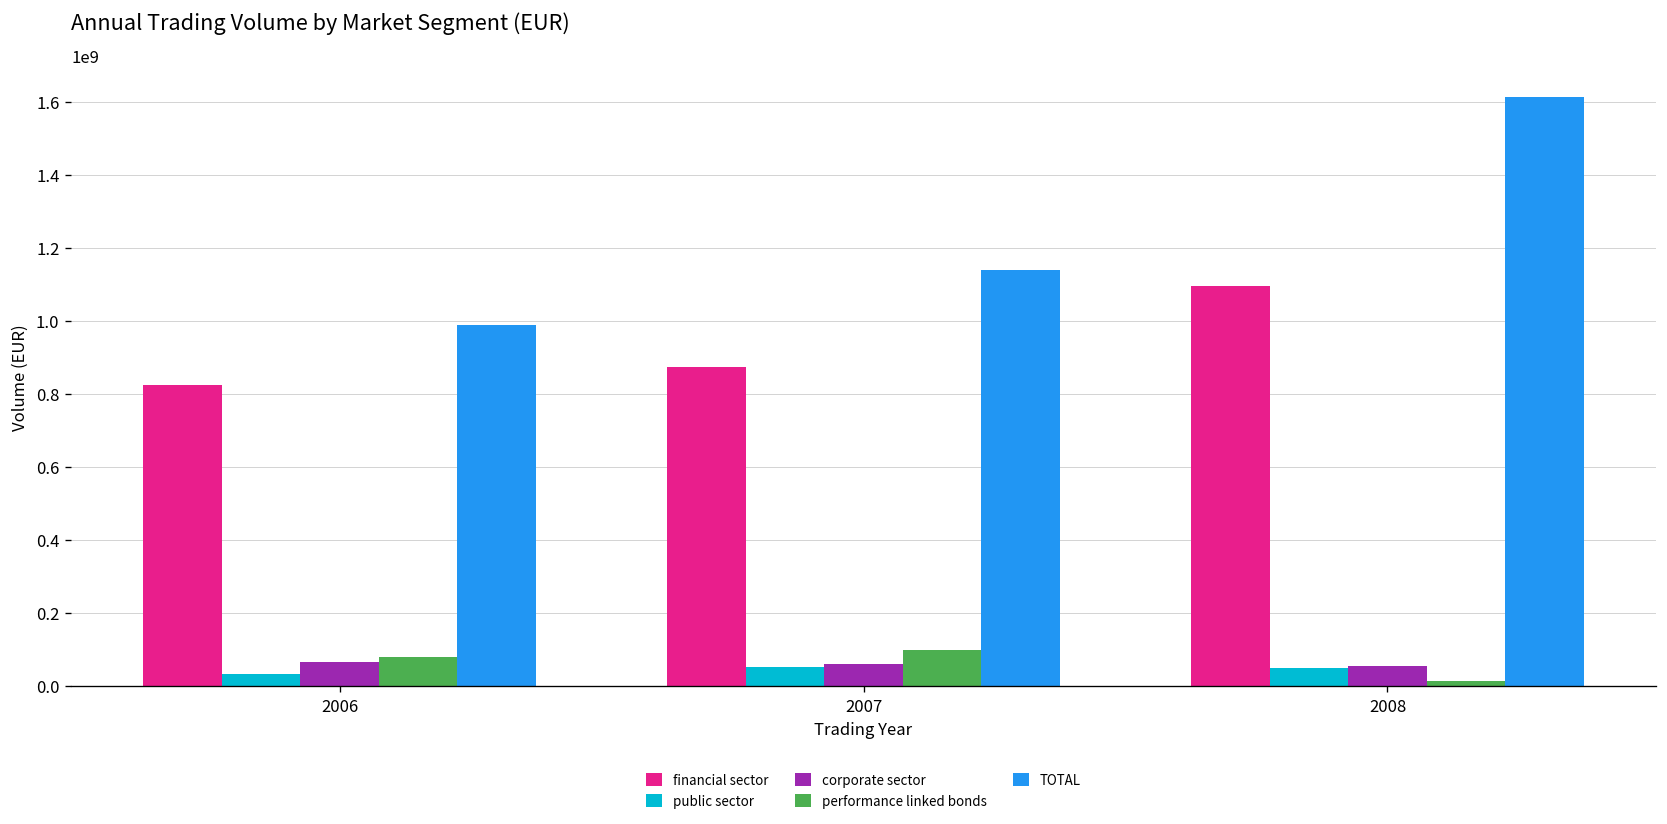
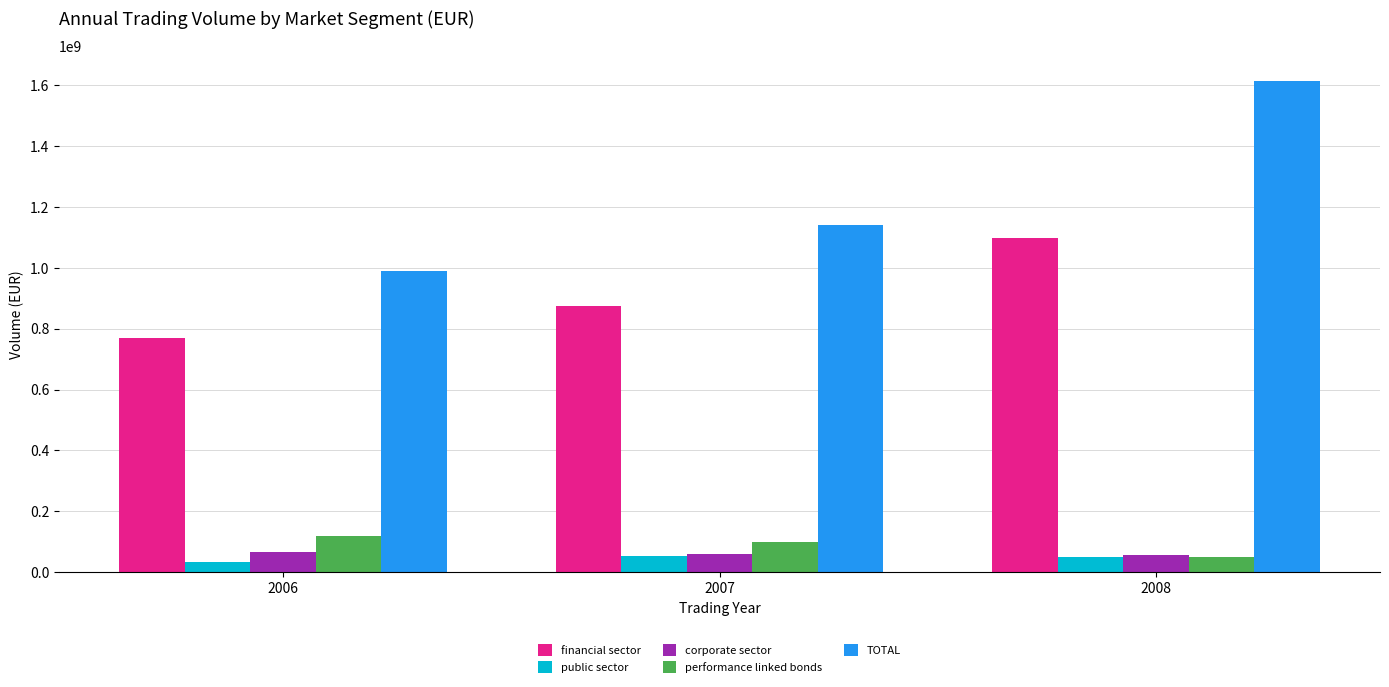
  {
    "financial sector": {
-     "2006": 820000000,
+     "2006": 770000000,
      "2007": 870000000,
      "2008": 1100000000
    },
    "corporate sector": {
      "2006": 70000000,
      "2007": 60000000,
      "2008": 60000000
    },
    "performance linked bonds": {
-     "2006": 80000000,
+     "2006": 120000000,
      "2007": 100000000,
-     "2008": 10000000
+     "2008": 50000000
    }
  }
